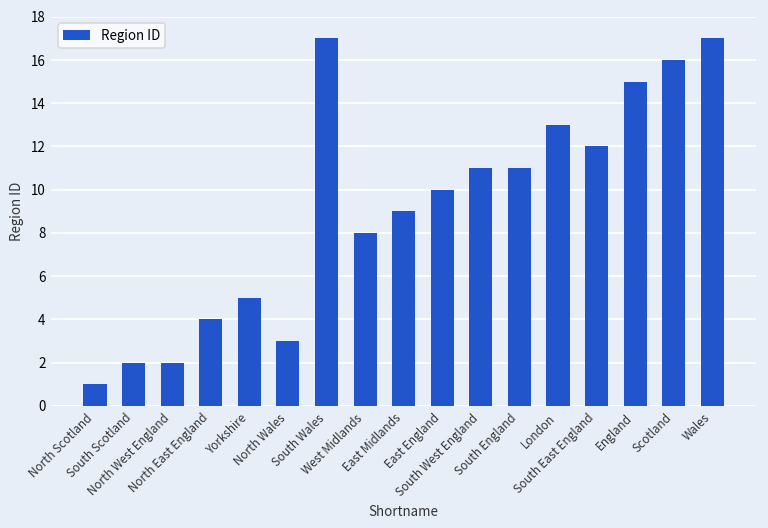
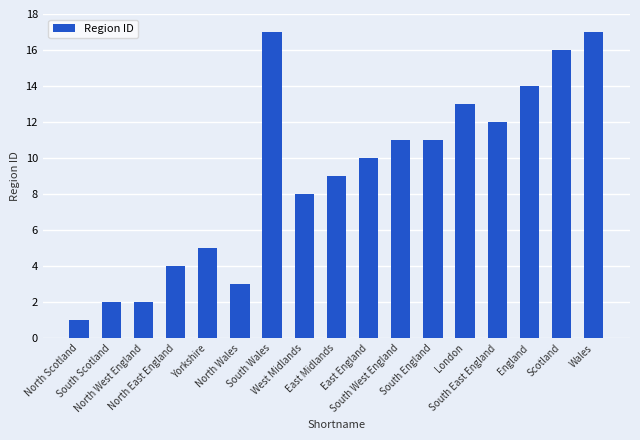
  {
    "North Scotland": 1,
    "South Scotland": 2,
    "North West England": 2,
    "North East England": 4,
    "Yorkshire": 5,
    "North Wales": 3,
    "South Wales": 17,
    "West Midlands": 8,
    "East Midlands": 9,
    "East England": 10,
    "South West England": 11,
    "South England": 11,
    "London": 13,
    "South East England": 12,
-   "England": 15,
+   "England": 14,
    "Scotland": 16,
    "Wales": 17
  }
